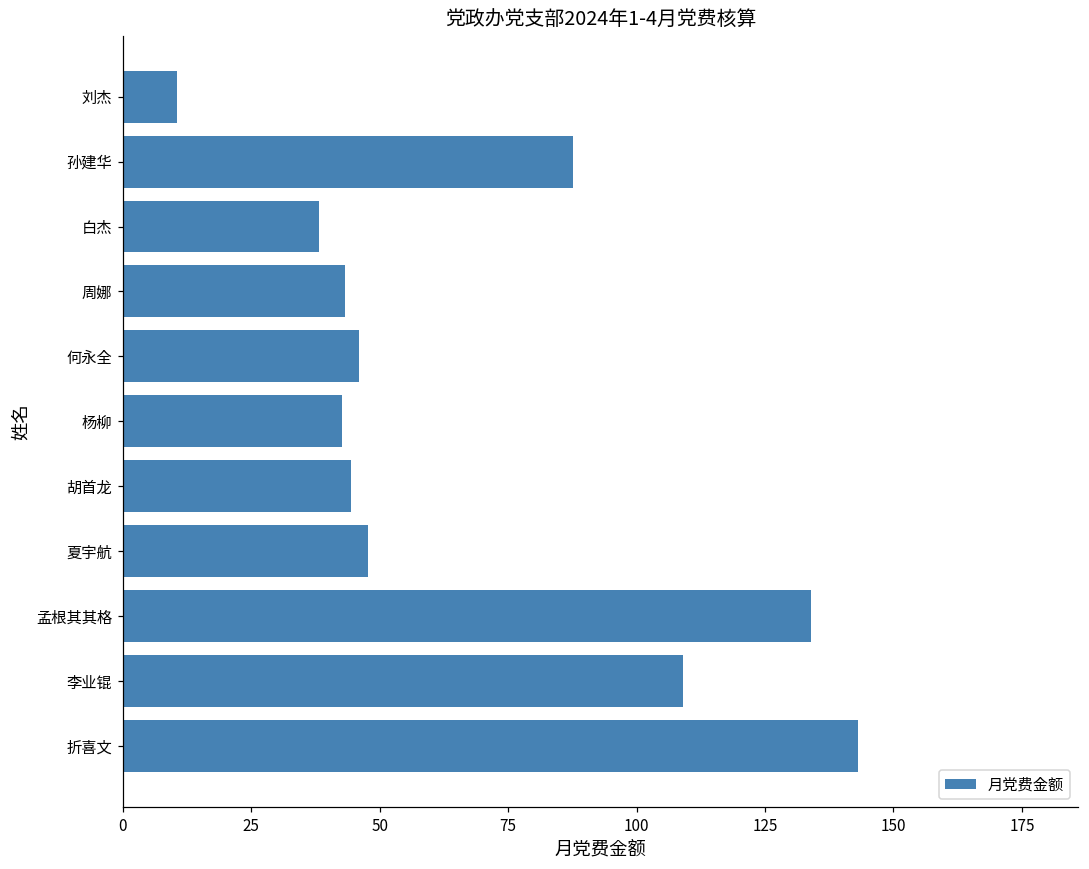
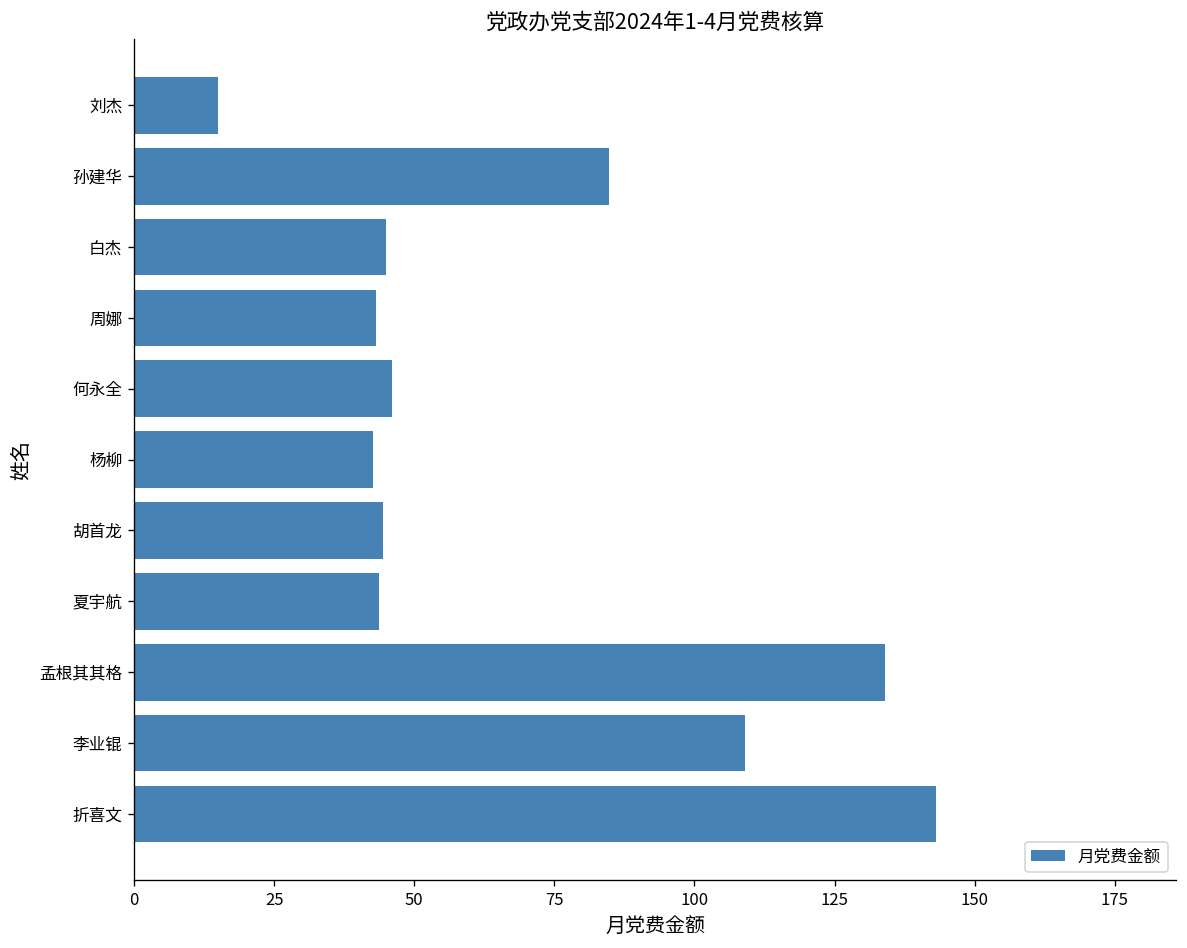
  {
-   "刘杰": 11,
-   "孙建华": 88,
-   "白杰": 38,
+   "刘杰": 15,
+   "孙建华": 85,
+   "白杰": 45,
    "周娜": 43,
    "何永全": 46,
    "杨柳": 43,
    "胡首龙": 44,
-   "夏宇航": 48,
+   "夏宇航": 44,
    "孟根其其格": 134,
    "李业锟": 109,
    "折喜文": 143
  }
